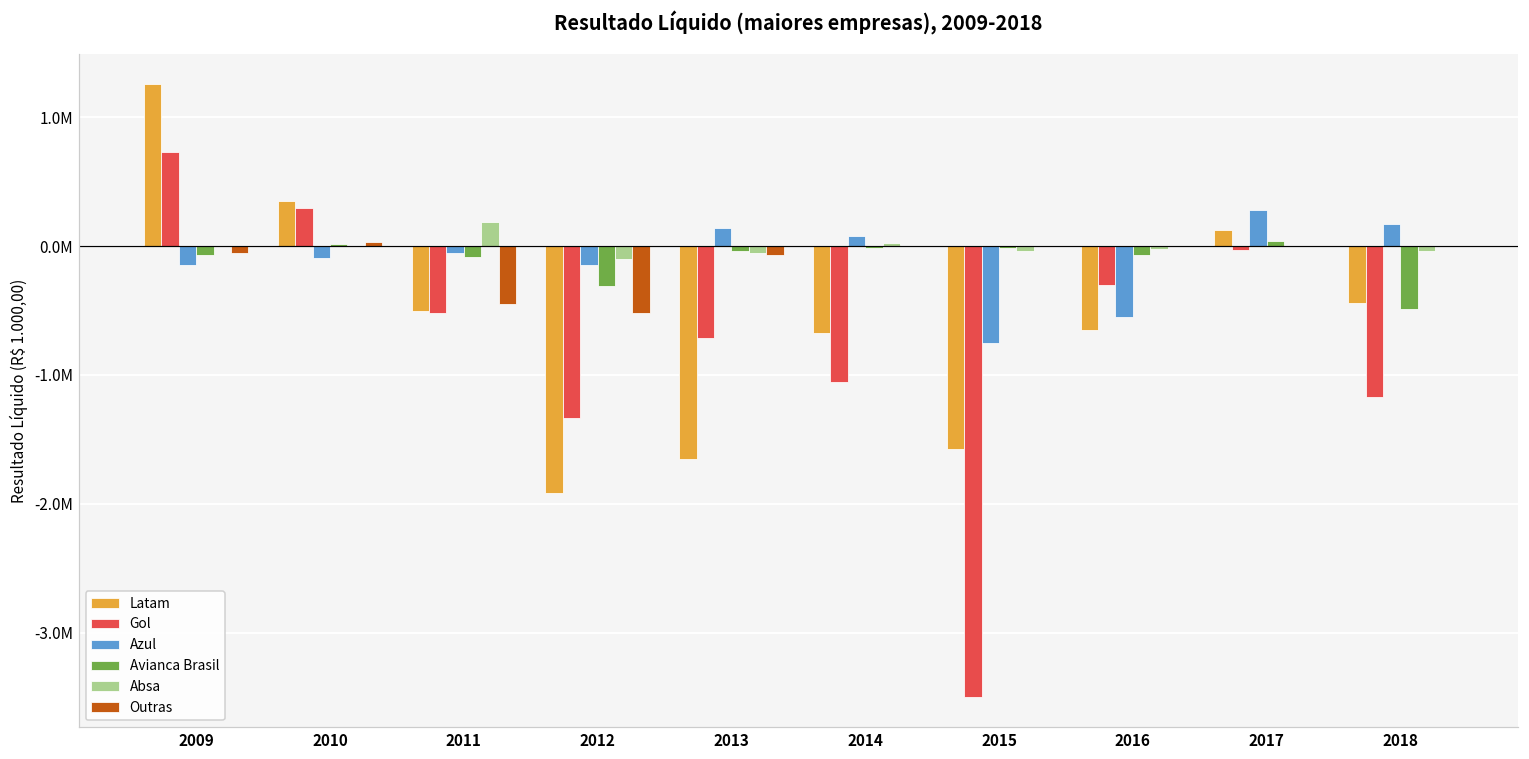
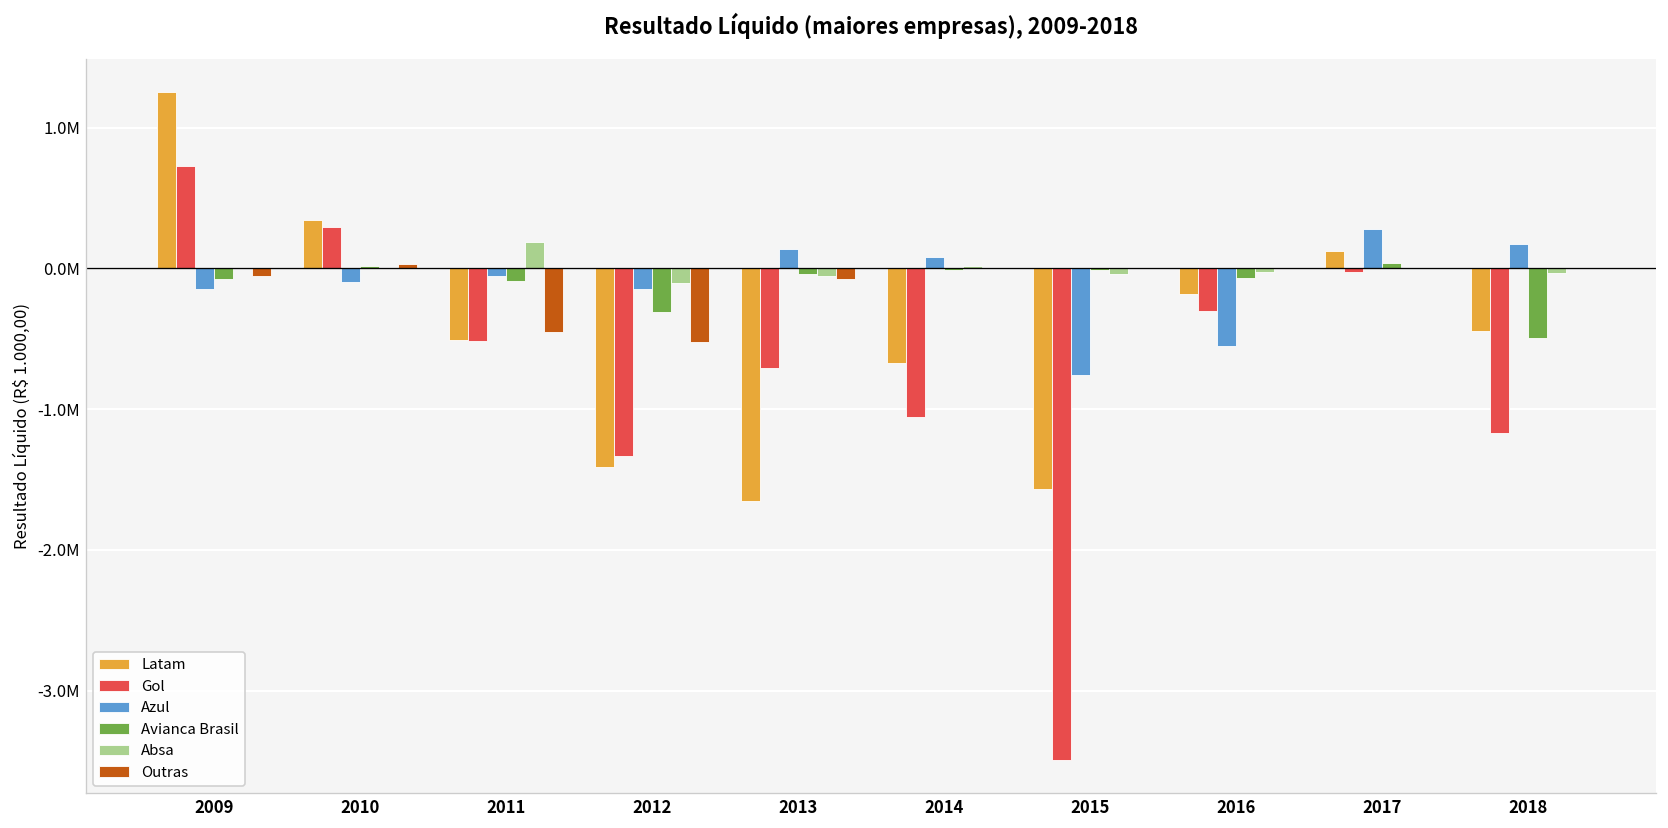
  {
    "Latam": {
      "2009": 1250000,
      "2010": 350000,
      "2011": -510000,
-     "2012": -1920000,
+     "2012": -1410000,
      "2013": -1650000,
      "2014": -670000,
      "2015": -1570000,
-     "2016": -650000,
+     "2016": -180000,
      "2017": 120000,
      "2018": -440000
    },
    "Gol": {
      "2009": 730000,
      "2010": 290000,
      "2011": -520000,
      "2012": -1330000,
      "2013": -710000,
      "2014": -1060000,
      "2015": -3490000,
      "2016": -300000,
      "2017": -30000,
      "2018": -1170000
    },
    "Azul": {
      "2009": -150000,
      "2010": -100000,
      "2011": -60000,
      "2012": -140000,
      "2013": 140000,
      "2014": 80000,
      "2015": -750000,
      "2016": -550000,
      "2017": 280000,
      "2018": 170000
    },
    "Avianca Brasil": {
      "2009": -70000,
      "2011": -90000,
      "2012": -310000,
      "2013": -40000,
      "2016": -70000,
      "2017": 40000,
      "2018": -490000
    },
    "Absa": {
      "2011": 190000,
      "2012": -100000,
      "2013": -50000,
      "2015": -40000,
      "2016": -30000,
      "2018": -40000
    },
    "Outras": {
      "2009": -50000,
      "2010": 30000,
      "2011": -450000,
      "2012": -520000,
      "2013": -70000,
      "2014": 0,
      "2015": 0,
      "2016": 0,
      "2017": 0,
      "2018": 0
    }
  }
